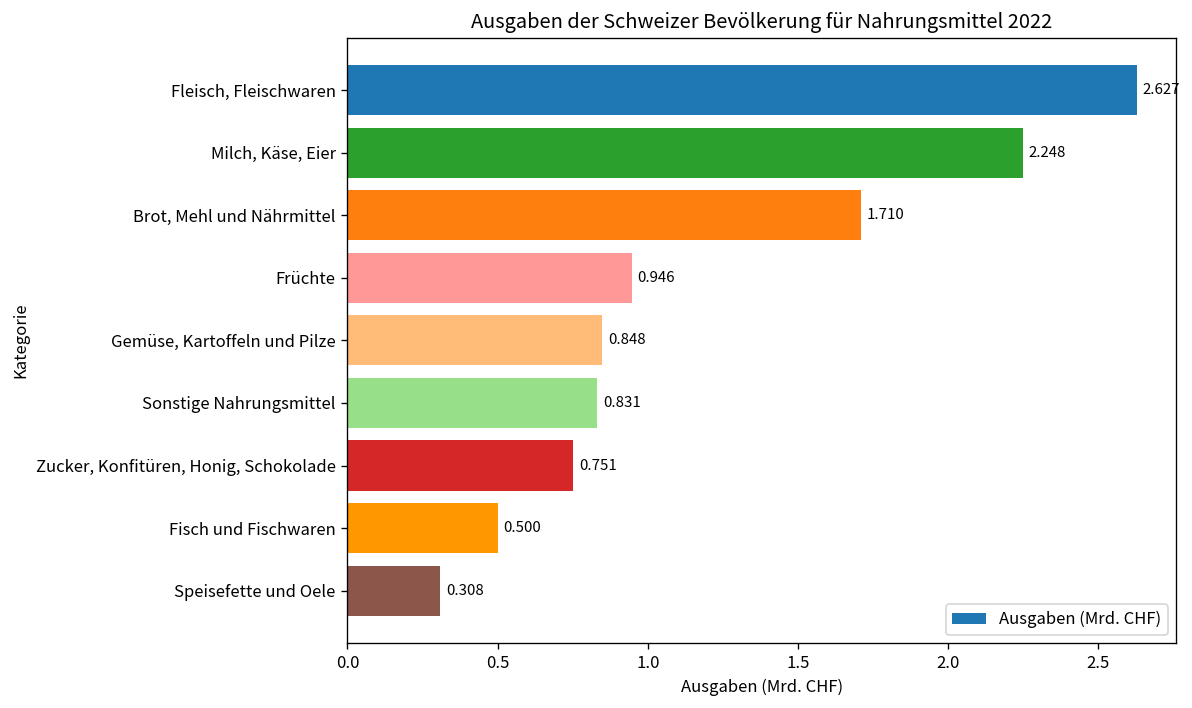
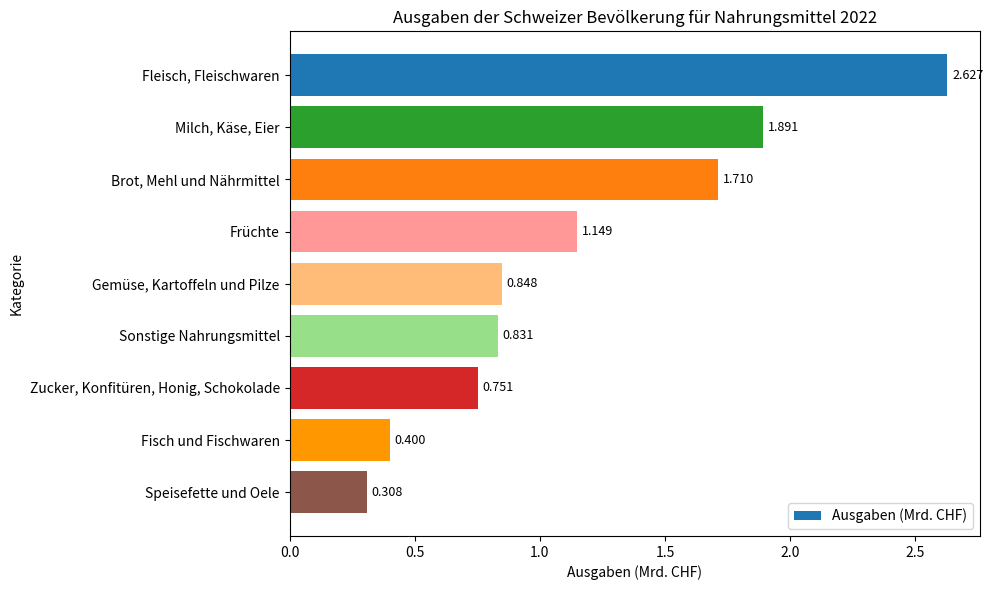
  {
    "Fleisch, Fleischwaren": 2.627,
-   "Milch, Käse, Eier": 2.248,
+   "Milch, Käse, Eier": 1.891,
    "Brot, Mehl und Nährmittel": 1.710,
-   "Früchte": 0.946,
+   "Früchte": 1.149,
    "Gemüse, Kartoffeln und Pilze": 0.848,
    "Sonstige Nahrungsmittel": 0.831,
    "Zucker, Konfitüren, Honig, Schokolade": 0.751,
-   "Fisch und Fischwaren": 0.500,
+   "Fisch und Fischwaren": 0.400,
    "Speisefette und Oele": 0.308
  }
